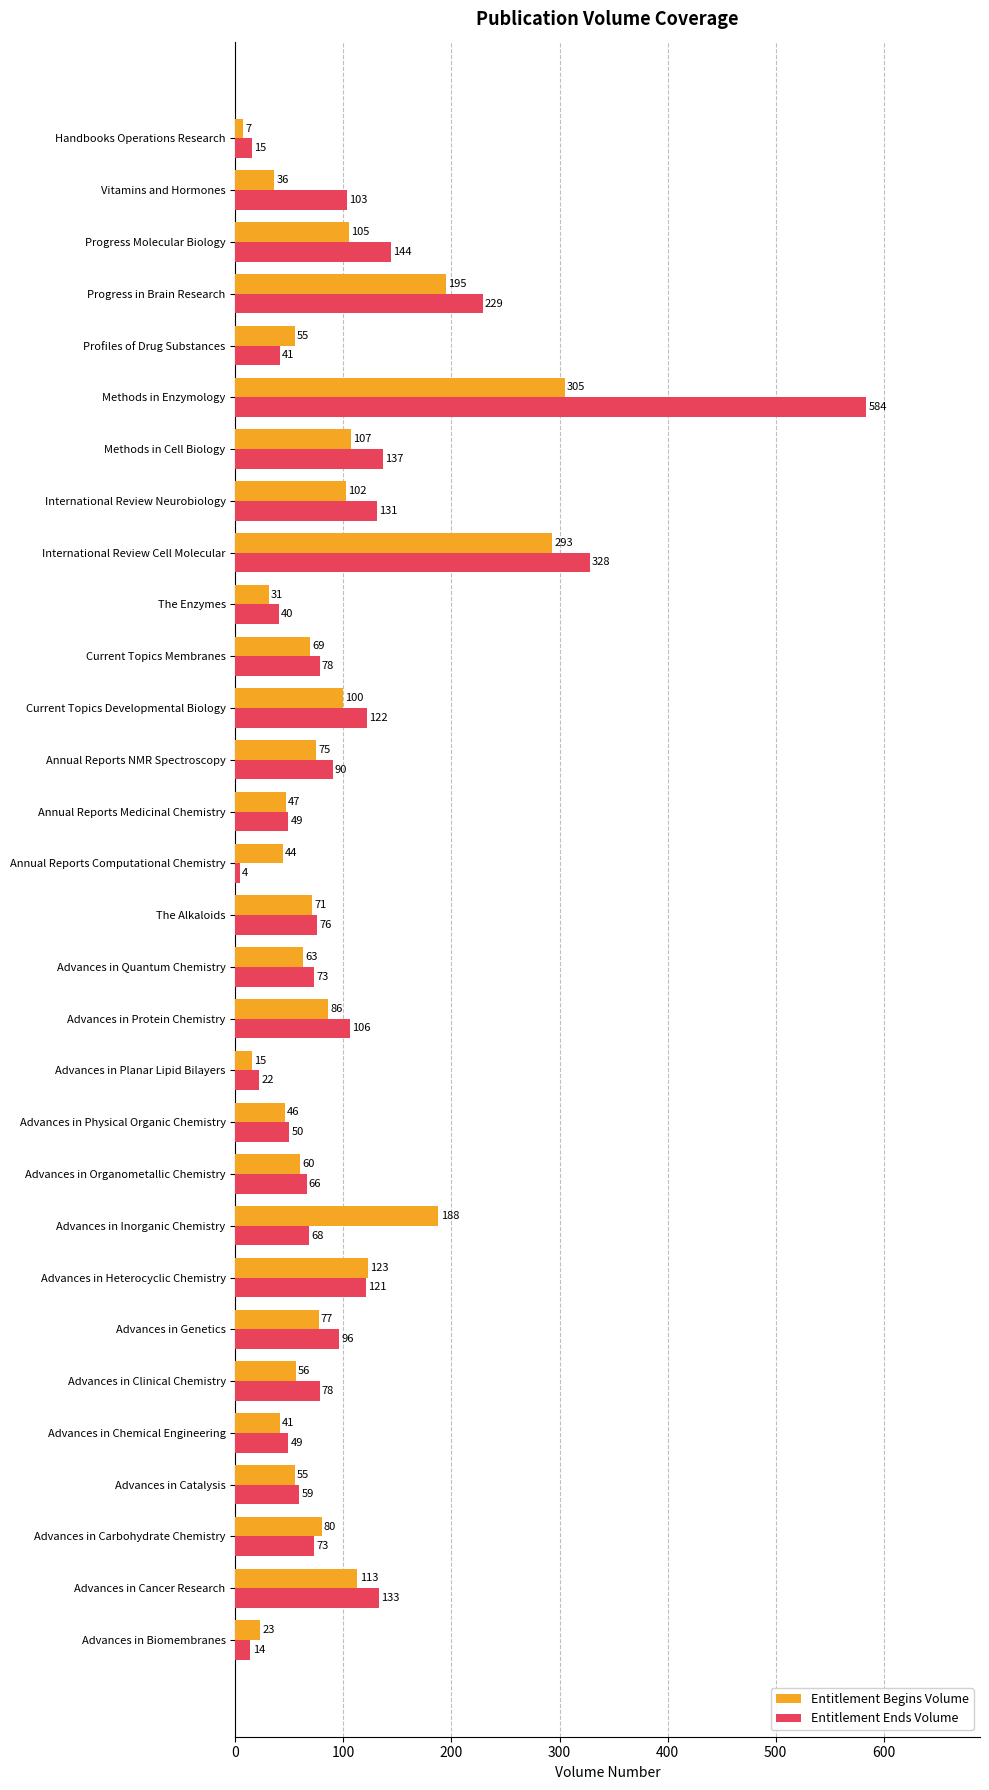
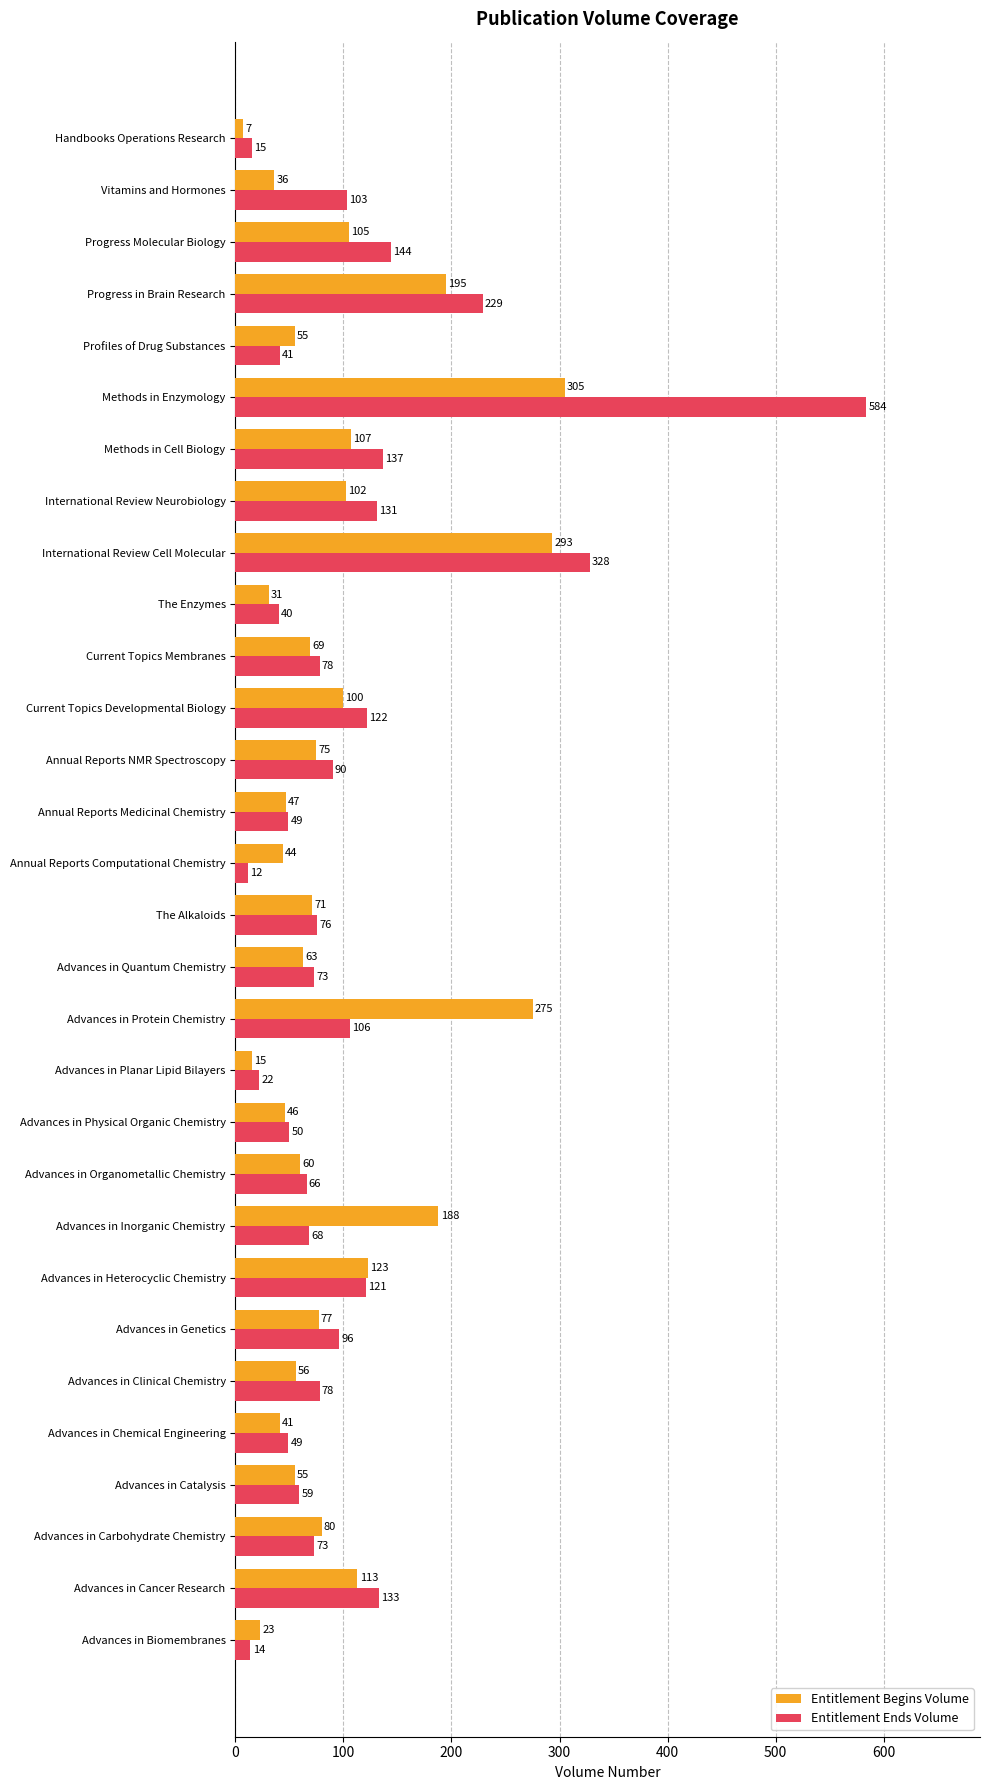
  {
    "Entitlement Begins Volume": {
      "Handbooks Operations Research": 7,
      "Vitamins and Hormones": 36,
      "Progress Molecular Biology": 105,
      "Progress in Brain Research": 195,
      "Profiles of Drug Substances": 55,
      "Methods in Enzymology": 305,
      "Methods in Cell Biology": 107,
      "International Review Neurobiology": 102,
      "International Review Cell Molecular": 293,
      "The Enzymes": 31,
      "Current Topics Membranes": 69,
      "Current Topics Developmental Biology": 100,
      "Annual Reports NMR Spectroscopy": 75,
      "Annual Reports Medicinal Chemistry": 47,
      "Annual Reports Computational Chemistry": 44,
      "The Alkaloids": 71,
      "Advances in Quantum Chemistry": 63,
-     "Advances in Protein Chemistry": 86,
+     "Advances in Protein Chemistry": 275,
      "Advances in Planar Lipid Bilayers": 15,
      "Advances in Physical Organic Chemistry": 46,
      "Advances in Organometallic Chemistry": 60,
      "Advances in Inorganic Chemistry": 188,
      "Advances in Heterocyclic Chemistry": 123,
      "Advances in Genetics": 77,
      "Advances in Clinical Chemistry": 56,
      "Advances in Chemical Engineering": 41,
      "Advances in Catalysis": 55,
      "Advances in Carbohydrate Chemistry": 80,
      "Advances in Cancer Research": 113,
      "Advances in Biomembranes": 23
    },
    "Entitlement Ends Volume": {
      "Handbooks Operations Research": 15,
      "Vitamins and Hormones": 103,
      "Progress Molecular Biology": 144,
      "Progress in Brain Research": 229,
      "Profiles of Drug Substances": 41,
      "Methods in Enzymology": 584,
      "Methods in Cell Biology": 137,
      "International Review Neurobiology": 131,
      "International Review Cell Molecular": 328,
      "The Enzymes": 40,
      "Current Topics Membranes": 78,
      "Current Topics Developmental Biology": 122,
      "Annual Reports NMR Spectroscopy": 90,
      "Annual Reports Medicinal Chemistry": 49,
-     "Annual Reports Computational Chemistry": 4,
+     "Annual Reports Computational Chemistry": 12,
      "The Alkaloids": 76,
      "Advances in Quantum Chemistry": 73,
      "Advances in Protein Chemistry": 106,
      "Advances in Planar Lipid Bilayers": 22,
      "Advances in Physical Organic Chemistry": 50,
      "Advances in Organometallic Chemistry": 66,
      "Advances in Inorganic Chemistry": 68,
      "Advances in Heterocyclic Chemistry": 121,
      "Advances in Genetics": 96,
      "Advances in Clinical Chemistry": 78,
      "Advances in Chemical Engineering": 49,
      "Advances in Catalysis": 59,
      "Advances in Carbohydrate Chemistry": 73,
      "Advances in Cancer Research": 133,
      "Advances in Biomembranes": 14
    }
  }
